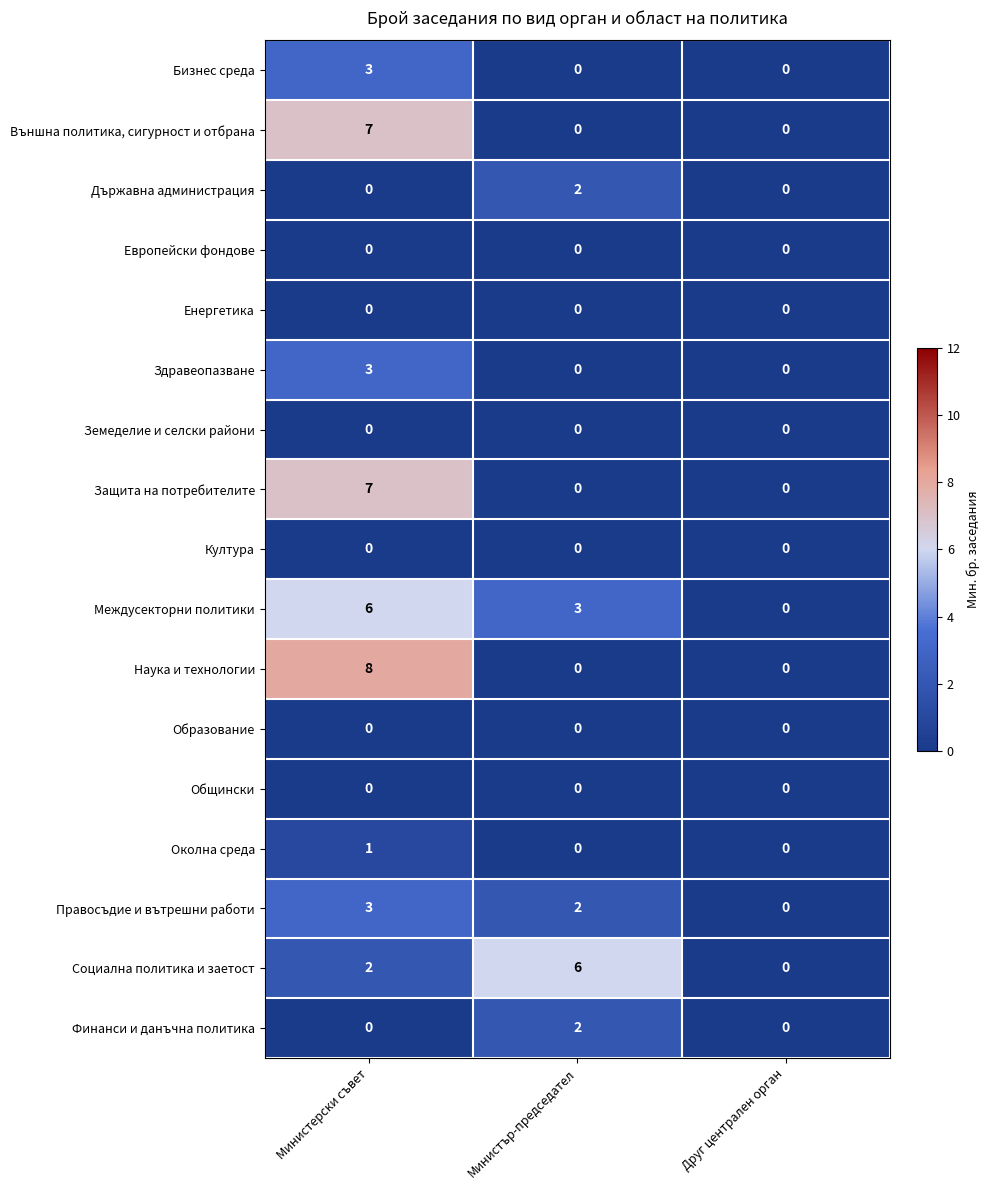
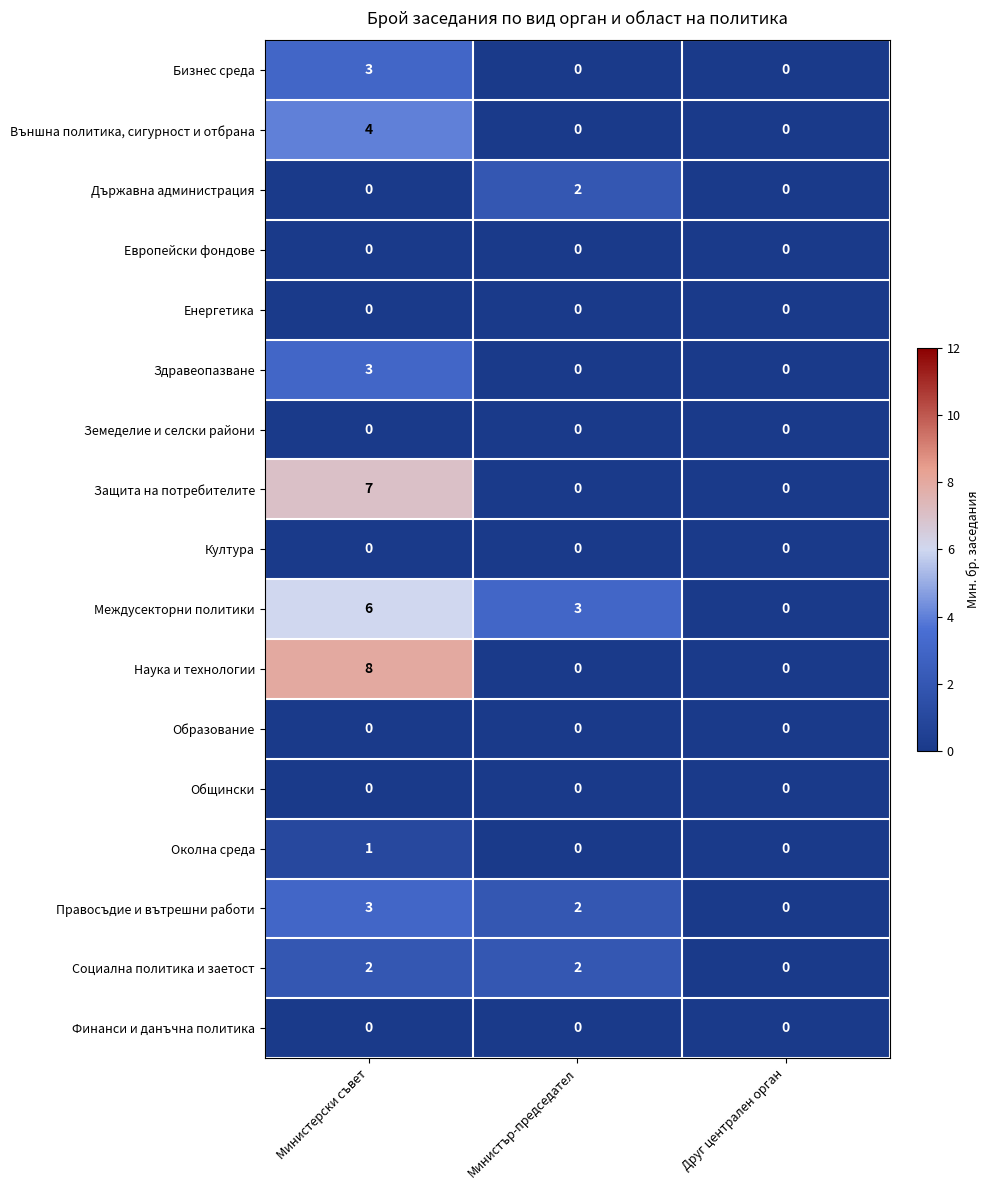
  {
    "Бизнес среда": {
      "Министерски съвет": 3,
      "Министър-председател": 0,
      "Друг централен орган": 0
    },
    "Външна политика, сигурност и отбрана": {
-     "Министерски съвет": 7,
+     "Министерски съвет": 4,
      "Министър-председател": 0,
      "Друг централен орган": 0
    },
    "Държавна администрация": {
      "Министерски съвет": 0,
      "Министър-председател": 2,
      "Друг централен орган": 0
    },
    "Европейски фондове": {
      "Министерски съвет": 0,
      "Министър-председател": 0,
      "Друг централен орган": 0
    },
    "Енергетика": {
      "Министерски съвет": 0,
      "Министър-председател": 0,
      "Друг централен орган": 0
    },
    "Здравеопазване": {
      "Министерски съвет": 3,
      "Министър-председател": 0,
      "Друг централен орган": 0
    },
    "Земеделие и селски райони": {
      "Министерски съвет": 0,
      "Министър-председател": 0,
      "Друг централен орган": 0
    },
    "Защита на потребителите": {
      "Министерски съвет": 7,
      "Министър-председател": 0,
      "Друг централен орган": 0
    },
    "Култура": {
      "Министерски съвет": 0,
      "Министър-председател": 0,
      "Друг централен орган": 0
    },
    "Междусекторни политики": {
      "Министерски съвет": 6,
      "Министър-председател": 3,
      "Друг централен орган": 0
    },
    "Наука и технологии": {
      "Министерски съвет": 8,
      "Министър-председател": 0,
      "Друг централен орган": 0
    },
    "Образование": {
      "Министерски съвет": 0,
      "Министър-председател": 0,
      "Друг централен орган": 0
    },
    "Общински": {
      "Министерски съвет": 0,
      "Министър-председател": 0,
      "Друг централен орган": 0
    },
    "Околна среда": {
      "Министерски съвет": 1,
      "Министър-председател": 0,
      "Друг централен орган": 0
    },
    "Правосъдие и вътрешни работи": {
      "Министерски съвет": 3,
      "Министър-председател": 2,
      "Друг централен орган": 0
    },
    "Социална политика и заетост": {
      "Министерски съвет": 2,
-     "Министър-председател": 6,
+     "Министър-председател": 2,
      "Друг централен орган": 0
    },
    "Финанси и данъчна политика": {
      "Министерски съвет": 0,
-     "Министър-председател": 2,
+     "Министър-председател": 0,
      "Друг централен орган": 0
    }
  }
